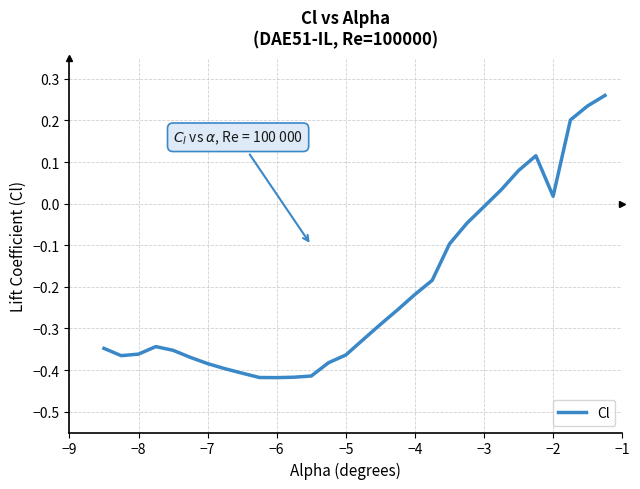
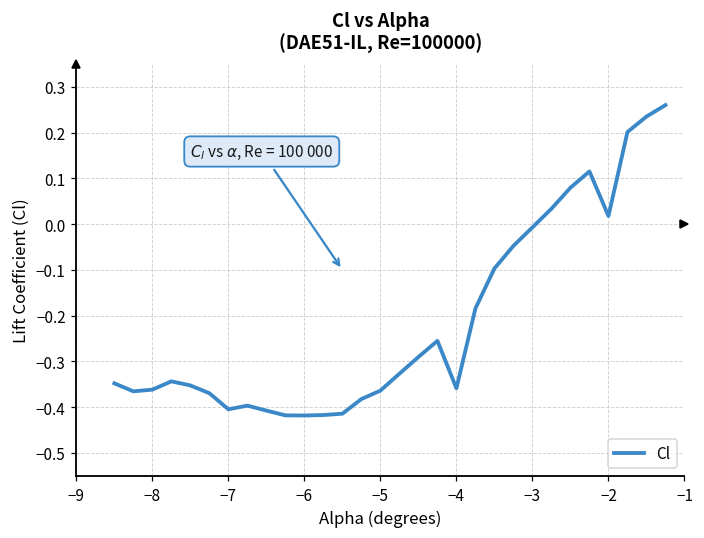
  {
    "−8": -0.36,
-   "−7": -0.38,
+   "−7": -0.40,
    "−6": -0.42,
    "−5": -0.36,
-   "−4": -0.22,
+   "−4": -0.36,
    "−3": -0.01,
    "−2": 0.02
  }
